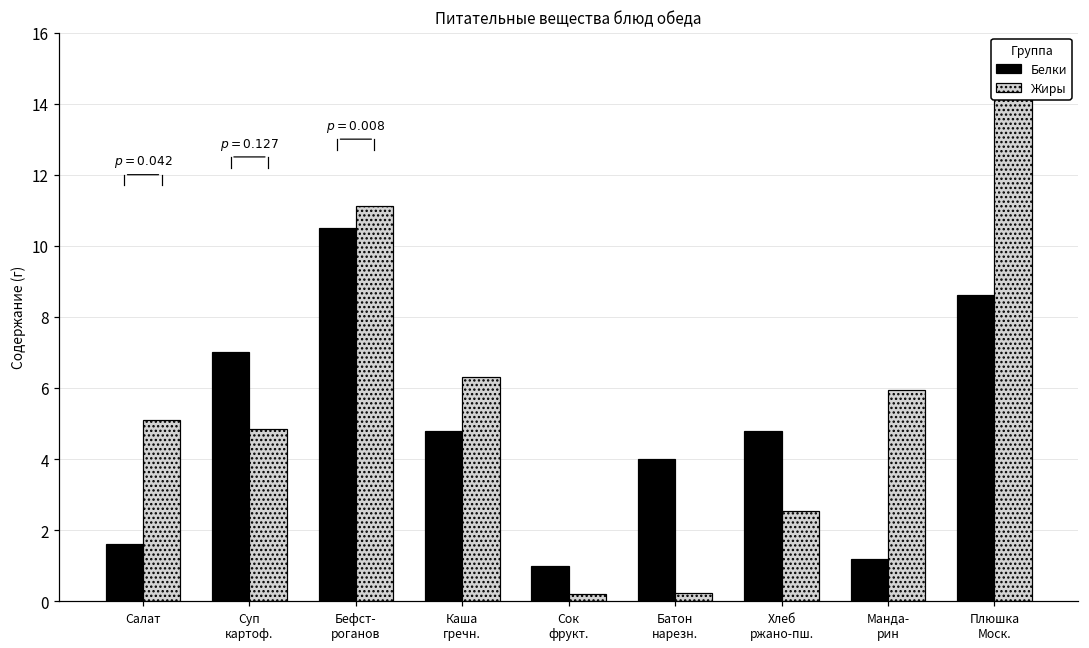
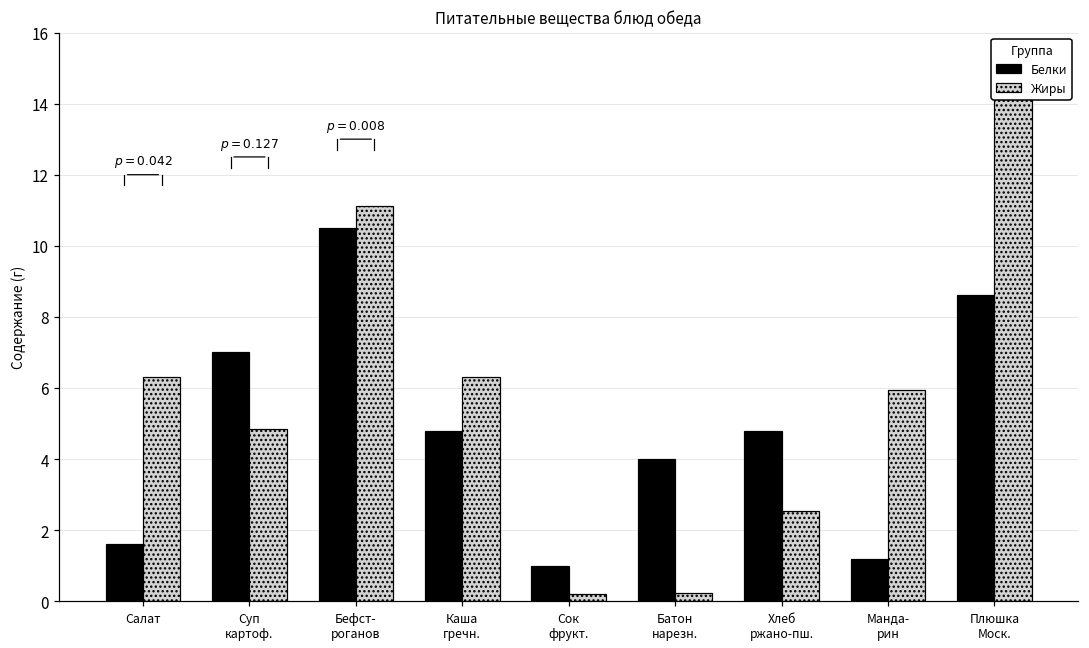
  {
    "Жиры": {
-     "Салат": 5.1,
+     "Салат": 6.3,
      "Суп картоф.": 4.9,
      "Бефст- роганов": 11.1,
      "Каша гречн.": 6.3,
      "Сок фрукт.": 0.2,
      "Батон нарезн.": 0.2,
      "Хлеб ржано-пш.": 2.6,
      "Манда- рин": 6.0
    }
  }
